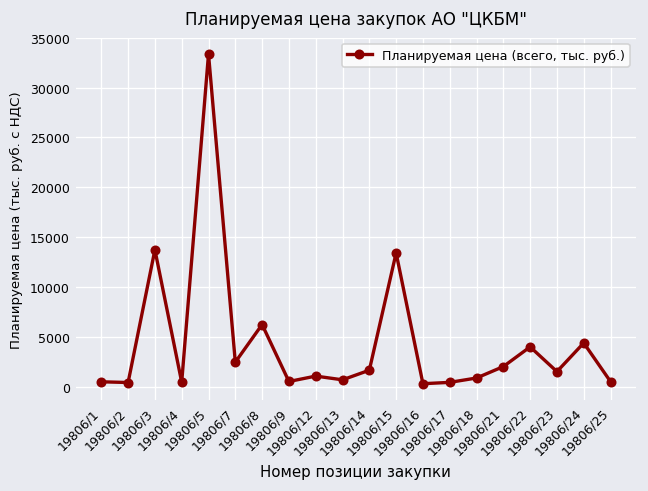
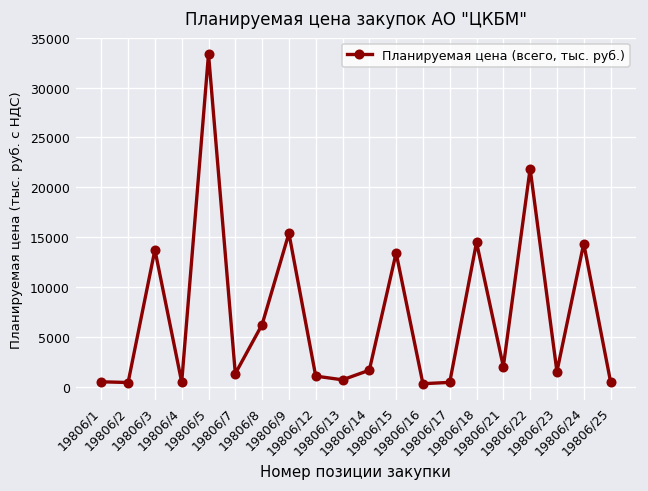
  {
    "19806/1": 1000,
    "19806/2": 0,
    "19806/3": 14000,
    "19806/4": 0,
    "19806/5": 33000,
-   "19806/7": 2000,
+   "19806/7": 1000,
    "19806/8": 6000,
-   "19806/9": 1000,
+   "19806/9": 15000,
    "19806/12": 1000,
    "19806/13": 1000,
    "19806/14": 2000,
    "19806/15": 13000,
    "19806/16": 0,
    "19806/17": 0,
-   "19806/18": 1000,
+   "19806/18": 14000,
    "19806/21": 2000,
-   "19806/22": 4000,
+   "19806/22": 22000,
    "19806/23": 2000,
-   "19806/24": 4000,
+   "19806/24": 14000,
    "19806/25": 1000
  }
